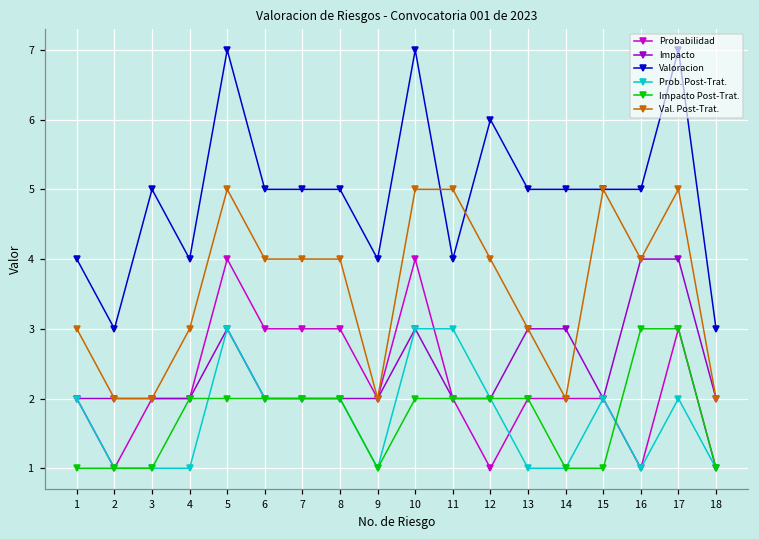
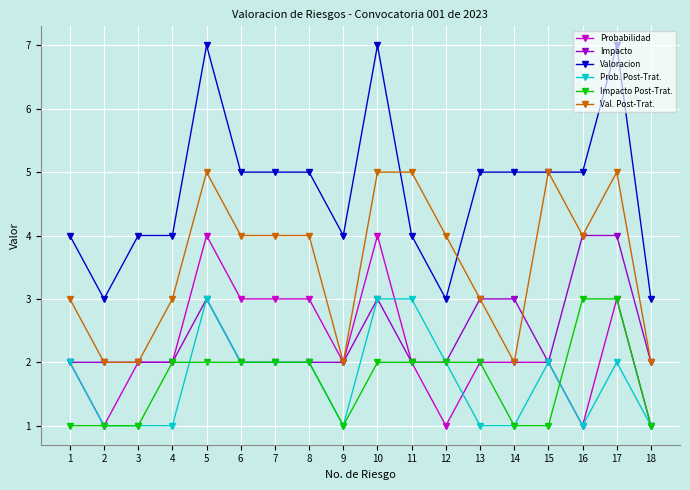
  {
    "Valoracion": {
      "1": 4,
      "2": 3,
-     "3": 5,
+     "3": 4,
      "4": 4,
      "5": 7,
      "6": 5,
      "7": 5,
      "8": 5,
      "9": 4,
      "10": 7,
      "11": 4,
-     "12": 6,
+     "12": 3,
      "13": 5,
      "14": 5,
      "16": 5,
      "18": 3
    },
    "Prob. Post-Trat.": {
      "4": 1,
      "11": 3,
      "13": 1,
      "17": 2
    },
    "Impacto Post-Trat.": {
      "1": 1,
      "5": 2,
      "10": 2,
      "15": 1,
      "16": 3
    },
    "Val. Post-Trat.": {
      "1": 3,
      "4": 3,
      "5": 5,
      "6": 4,
      "7": 4,
      "8": 4,
      "10": 5,
      "11": 5,
      "12": 4,
      "17": 5
    }
  }
